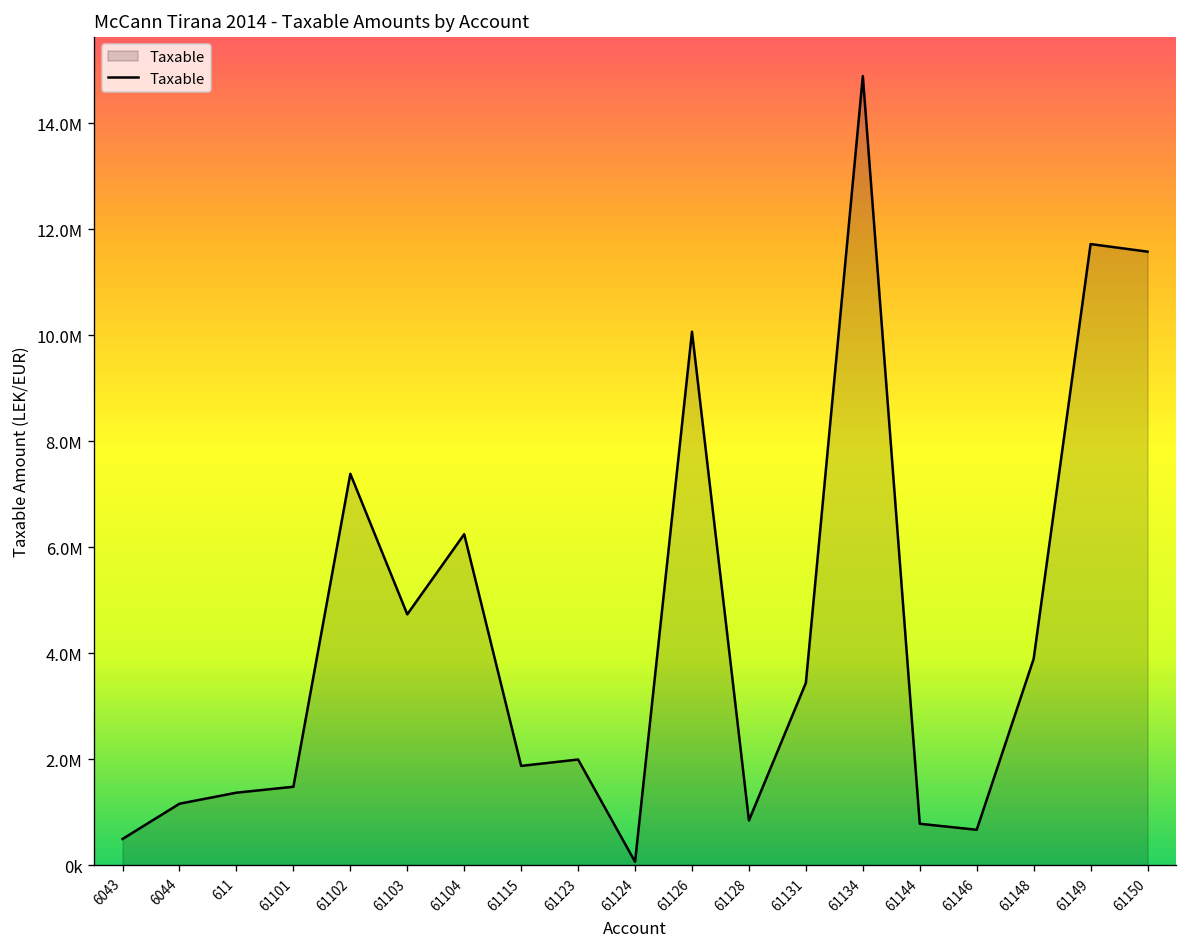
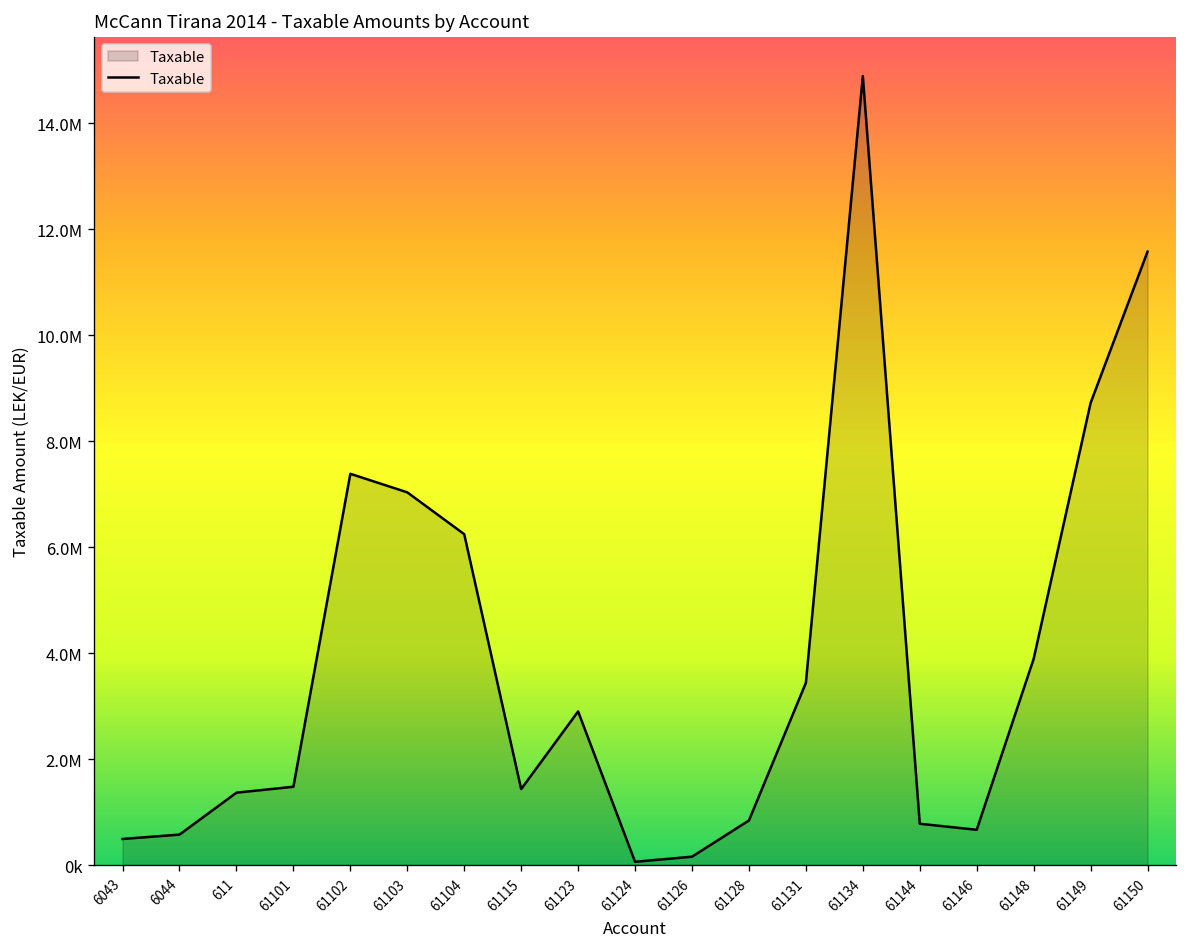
  {
    "6043": 500000,
-   "6044": 1200000,
+   "6044": 600000,
    "611": 1400000,
    "61101": 1500000,
    "61102": 7400000,
-   "61103": 4700000,
+   "61103": 7000000,
    "61104": 6200000,
-   "61115": 1900000,
-   "61123": 2000000,
+   "61115": 1400000,
+   "61123": 2900000,
    "61124": 100000,
-   "61126": 10100000,
+   "61126": 200000,
    "61128": 800000,
    "61131": 3400000,
    "61134": 14900000,
    "61144": 800000,
    "61146": 700000,
    "61148": 3900000,
-   "61149": 11700000,
+   "61149": 8700000,
    "61150": 11600000
  }
